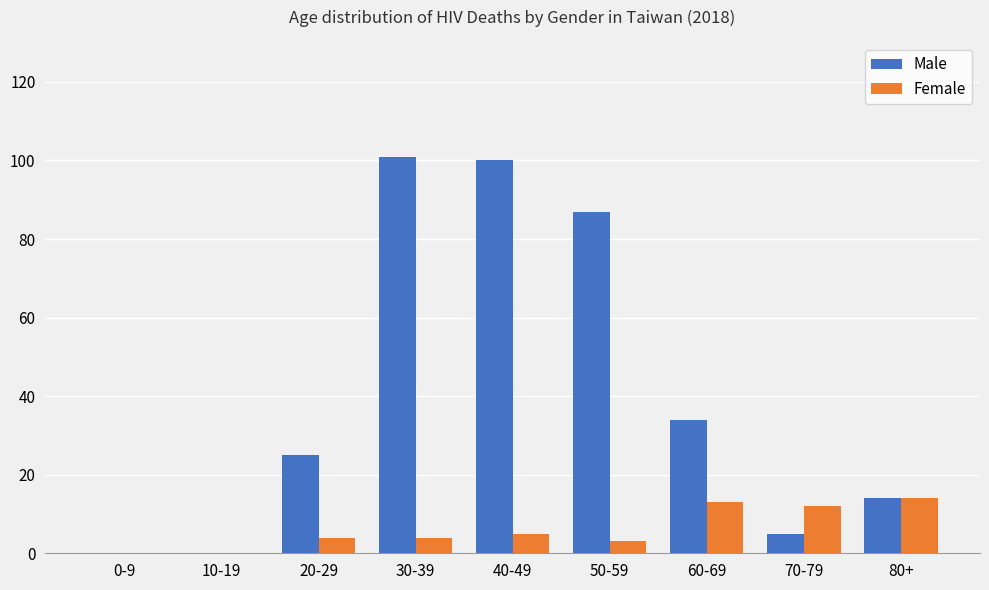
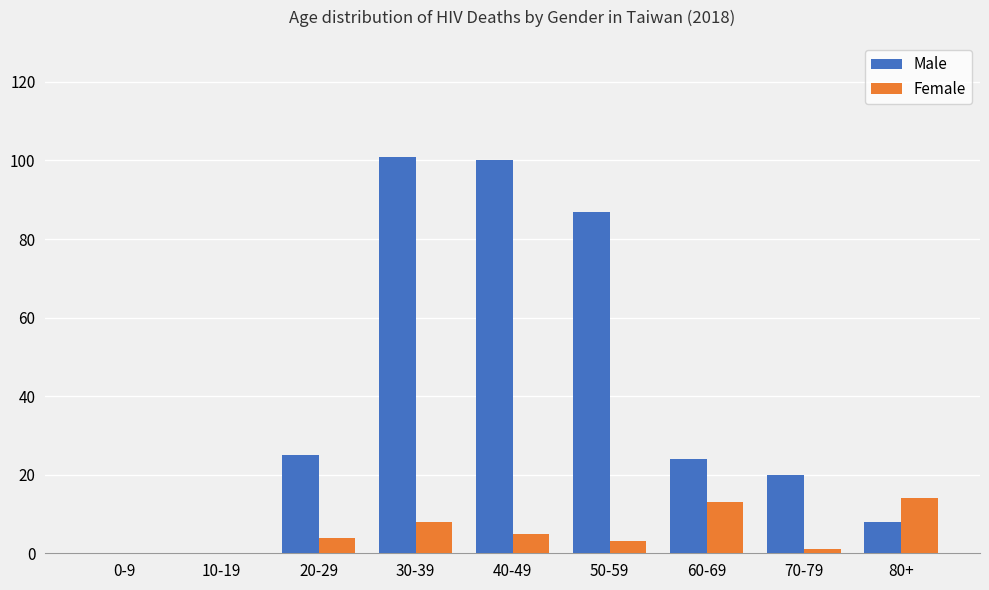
  {
    "Male": {
      "0-9": 0,
      "10-19": 0,
      "20-29": 25,
      "30-39": 101,
      "40-49": 100,
      "50-59": 87,
-     "60-69": 34,
-     "70-79": 5,
-     "80+": 14
+     "60-69": 24,
+     "70-79": 20,
+     "80+": 8
    },
    "Female": {
      "0-9": 0,
      "10-19": 0,
      "20-29": 4,
-     "30-39": 4,
+     "30-39": 8,
      "40-49": 5,
      "50-59": 3,
      "60-69": 13,
-     "70-79": 12,
+     "70-79": 1,
      "80+": 14
    }
  }
